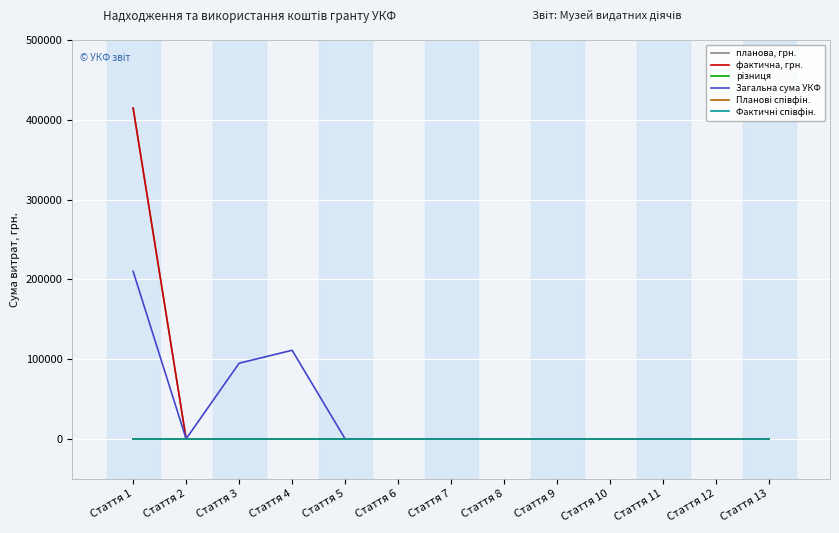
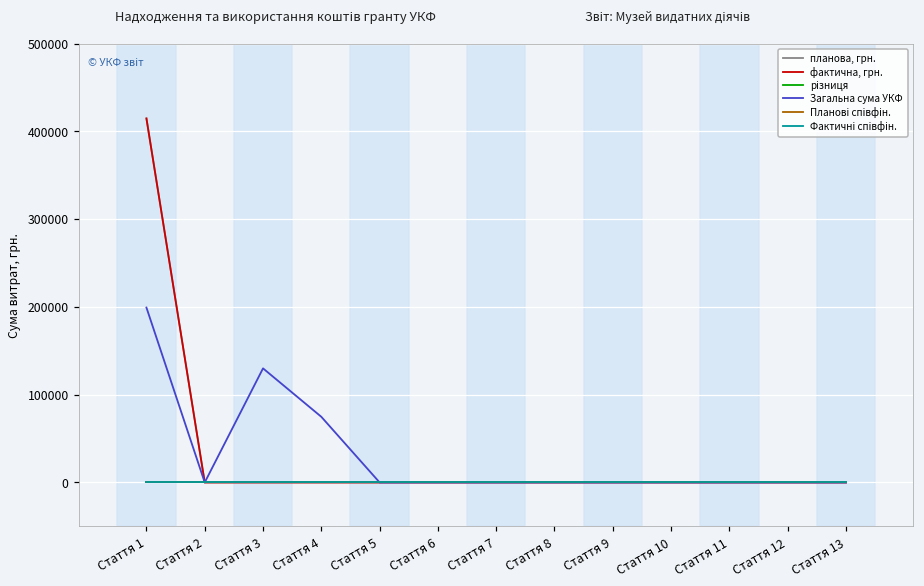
  {
    "фактична, грн.": {
      "Стаття 1": 410000
    },
    "Фактичні співфін.": {
      "Стаття 1": 0
    },
    "Загальна сума УКФ": {
-     "Стаття 1": 210000,
-     "Стаття 3": 90000,
-     "Стаття 4": 110000
+     "Стаття 1": 200000,
+     "Стаття 3": 130000,
+     "Стаття 4": 70000
    }
  }
